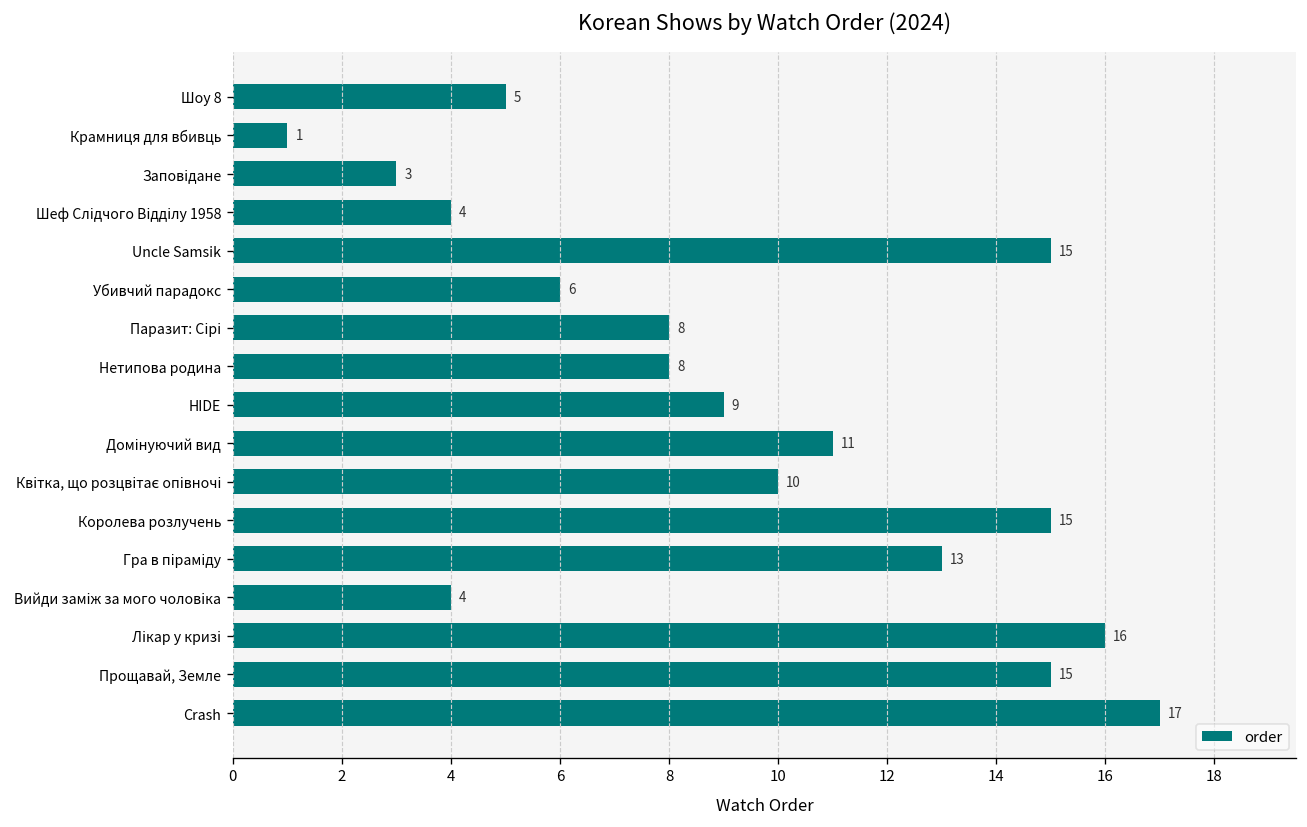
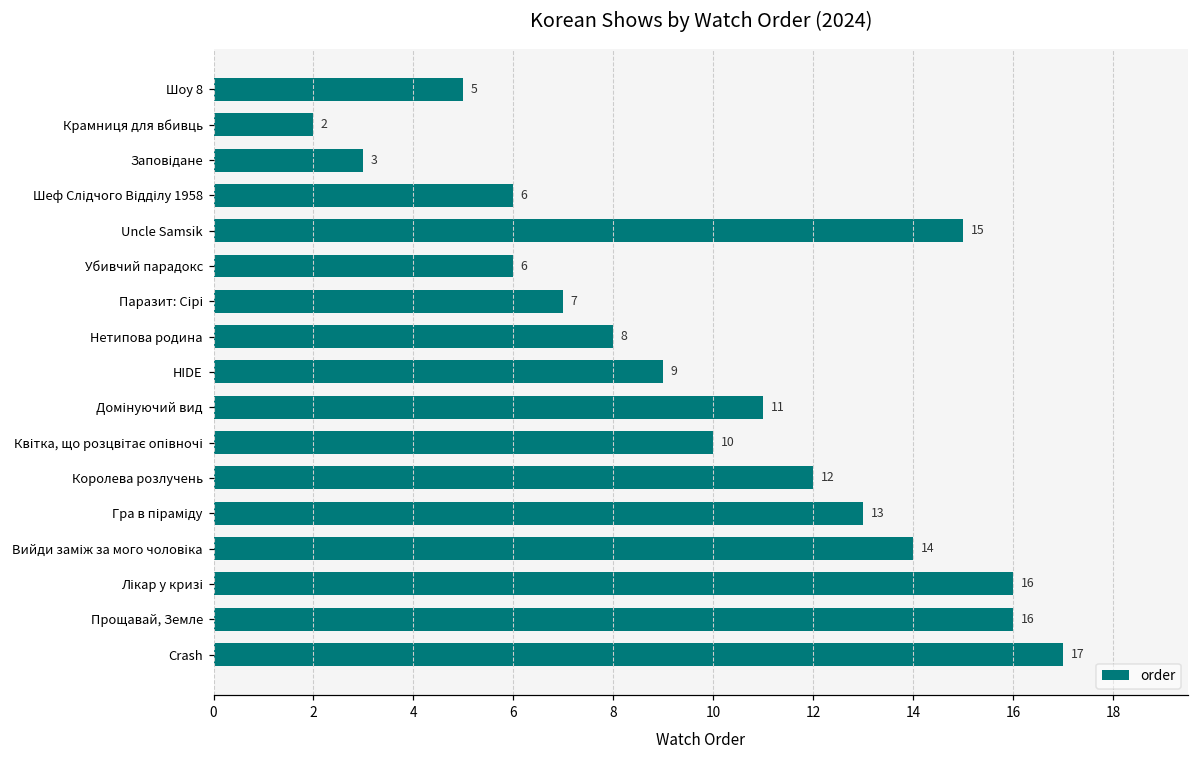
  {
    "Шоу 8": 5,
-   "Крамниця для вбивць": 1,
+   "Крамниця для вбивць": 2,
    "Заповідане": 3,
-   "Шеф Слідчого Відділу 1958": 4,
+   "Шеф Слідчого Відділу 1958": 6,
    "Uncle Samsik": 15,
    "Убивчий парадокс": 6,
-   "Паразит: Сірі": 8,
+   "Паразит: Сірі": 7,
    "Нетипова родина": 8,
    "HIDE": 9,
    "Домінуючий вид": 11,
    "Квітка, що розцвітає опівночі": 10,
-   "Королева розлучень": 15,
+   "Королева розлучень": 12,
    "Гра в піраміду": 13,
-   "Вийди заміж за мого чоловіка": 4,
+   "Вийди заміж за мого чоловіка": 14,
    "Лікар у кризі": 16,
-   "Прощавай, Земле": 15,
+   "Прощавай, Земле": 16,
    "Crash": 17
  }
